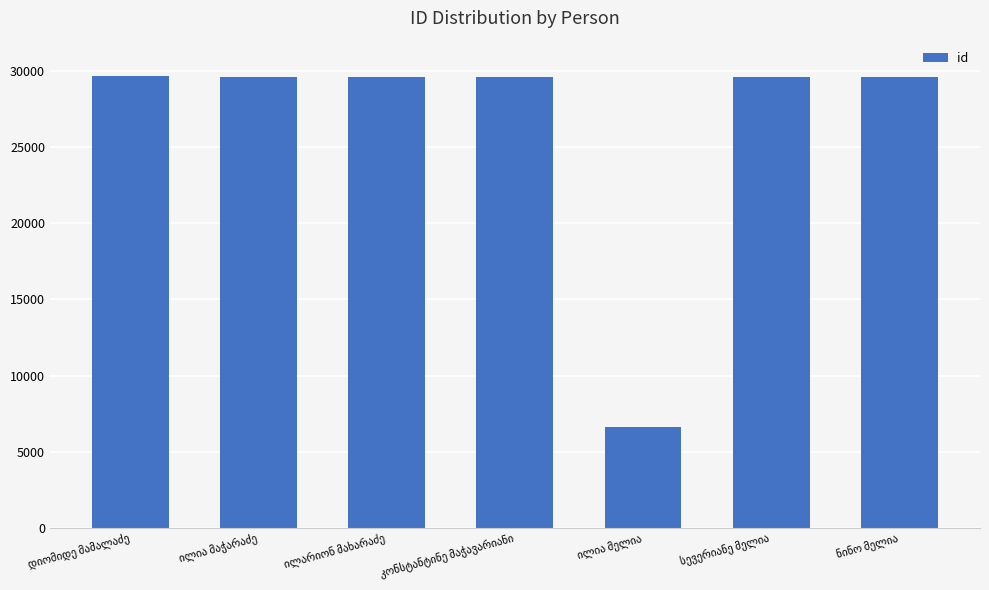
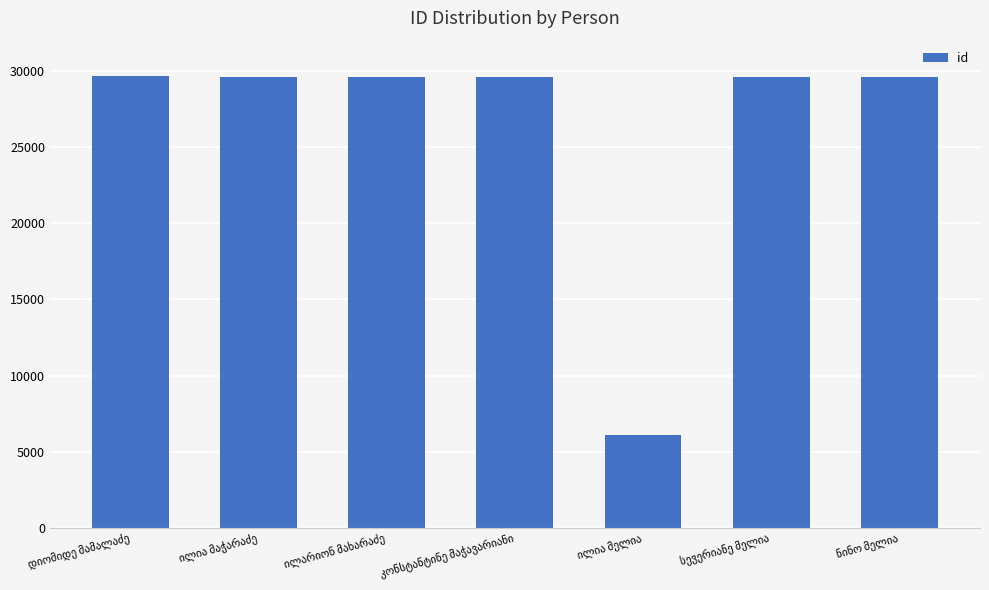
  {
    "დიომიდე მამალაძე": 29700,
    "ილია მაჭარაძე": 29600,
    "ილარიონ მახარაძე": 29600,
    "კონსტანტინე მაჭავარიანი": 29600,
-   "ილია მელია": 6600,
+   "ილია მელია": 6100,
    "სევერიანე მელია": 29600,
    "ნინო მელია": 29600
  }
